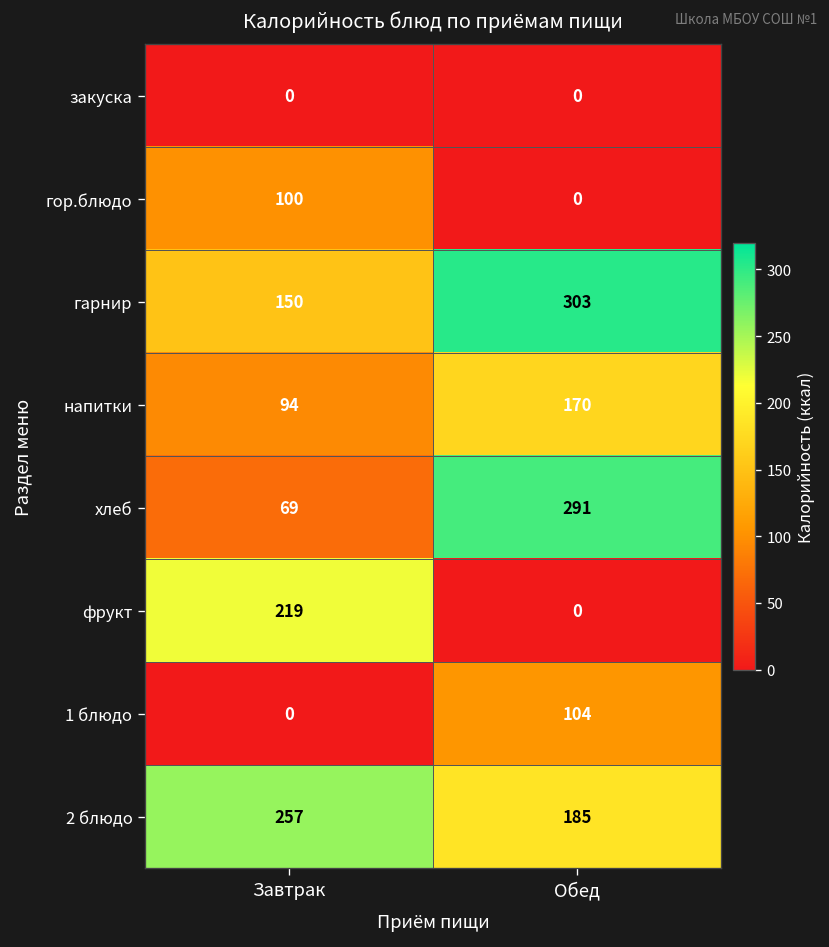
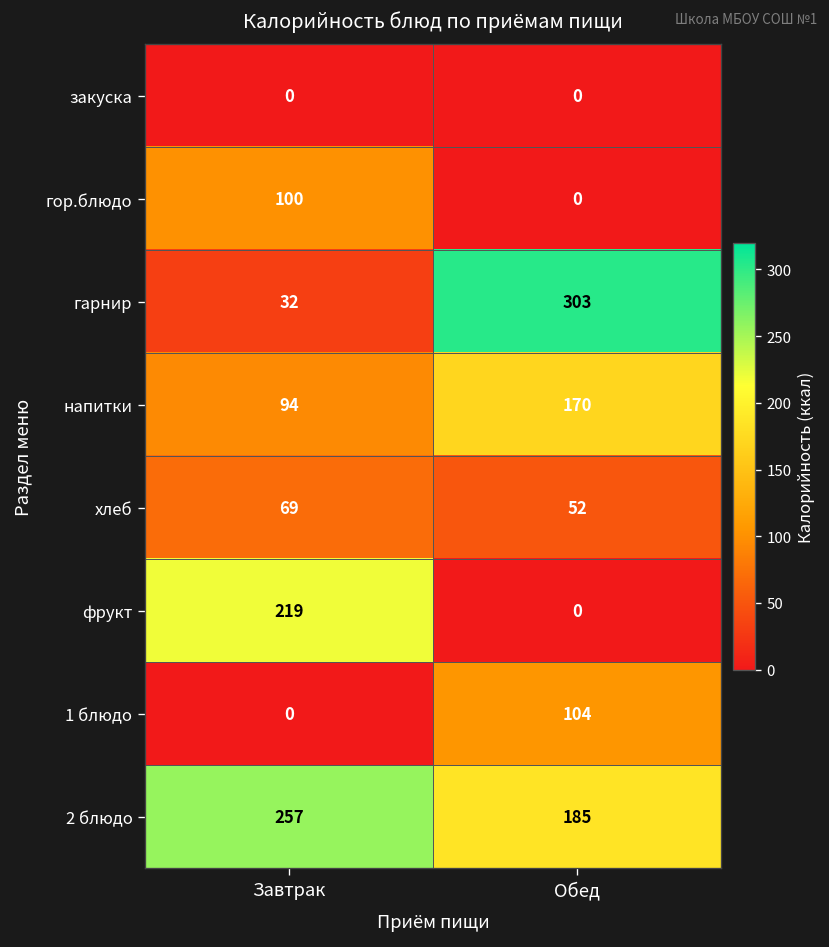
  {
    "закуска": {
      "Завтрак": 0,
      "Обед": 0
    },
    "гор.блюдо": {
      "Завтрак": 100,
      "Обед": 0
    },
    "гарнир": {
-     "Завтрак": 150,
+     "Завтрак": 32,
      "Обед": 303
    },
    "напитки": {
      "Завтрак": 94,
      "Обед": 170
    },
    "хлеб": {
      "Завтрак": 69,
-     "Обед": 291
+     "Обед": 52
    },
    "фрукт": {
      "Завтрак": 219,
      "Обед": 0
    },
    "1 блюдо": {
      "Завтрак": 0,
      "Обед": 104
    },
    "2 блюдо": {
      "Завтрак": 257,
      "Обед": 185
    }
  }
